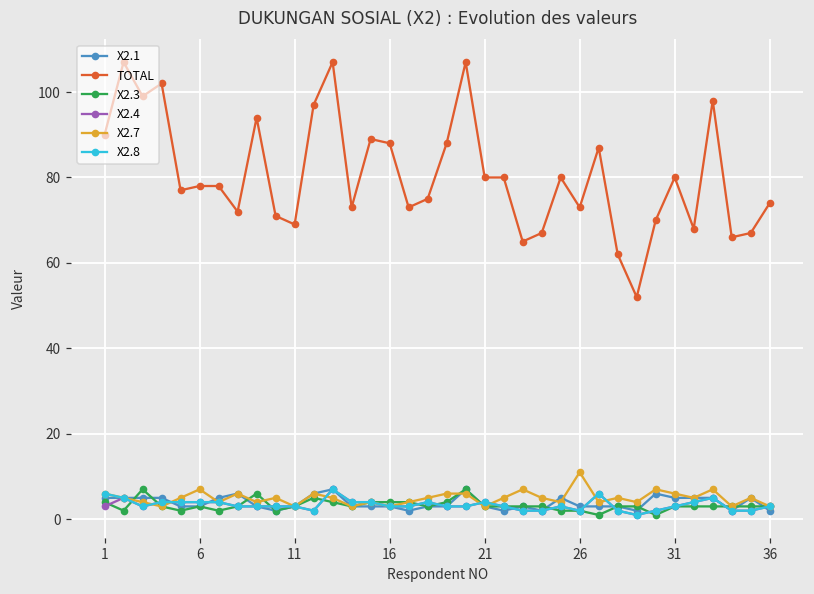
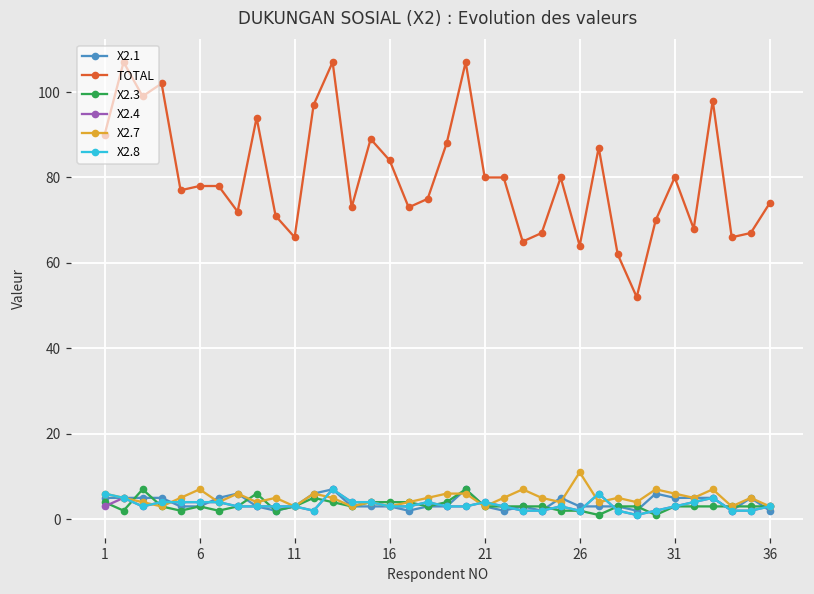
  {
    "X2.1": {
      "1": 5,
      "26": 3,
      "31": 5,
      "36": 2
    },
    "TOTAL": {
      "6": 78,
-     "11": 69,
-     "16": 88,
+     "11": 66,
+     "16": 84,
      "21": 80,
-     "26": 73,
+     "26": 64,
      "31": 80,
      "36": 74
    },
    "X2.3": {
      "1": 4,
      "16": 4
    },
    "X2.4": {
      "1": 3
    },
    "X2.7": {
      "6": 7,
      "26": 11,
      "31": 6
    }
  }
